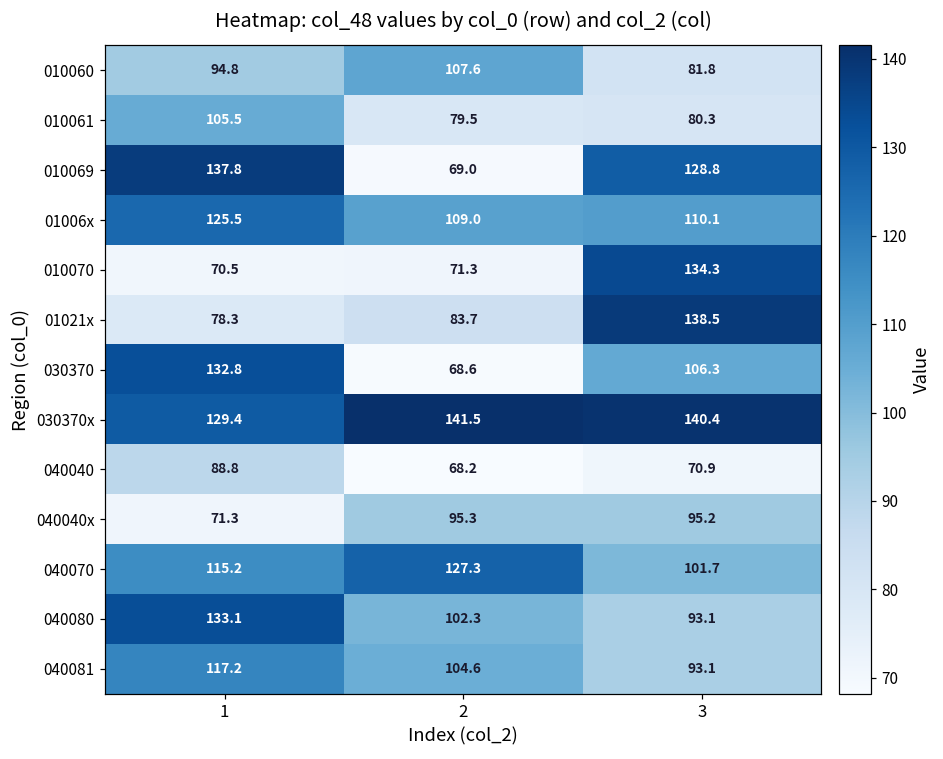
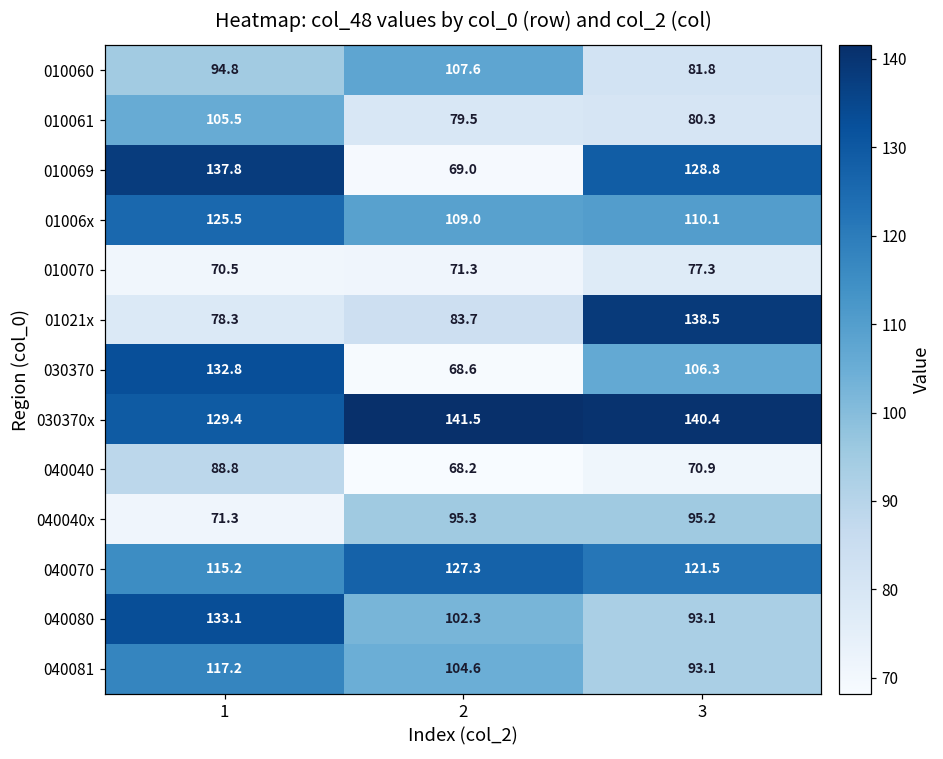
  {
    "010060": {
      "1": 94.8,
      "2": 107.6,
      "3": 81.8
    },
    "010061": {
      "1": 105.5,
      "2": 79.5,
      "3": 80.3
    },
    "010069": {
      "1": 137.8,
      "2": 69.0,
      "3": 128.8
    },
    "01006x": {
      "1": 125.5,
      "2": 109.0,
      "3": 110.1
    },
    "010070": {
      "1": 70.5,
      "2": 71.3,
-     "3": 134.3
+     "3": 77.3
    },
    "01021x": {
      "1": 78.3,
      "2": 83.7,
      "3": 138.5
    },
    "030370": {
      "1": 132.8,
      "2": 68.6,
      "3": 106.3
    },
    "030370x": {
      "1": 129.4,
      "2": 141.5,
      "3": 140.4
    },
    "040040": {
      "1": 88.8,
      "2": 68.2,
      "3": 70.9
    },
    "040040x": {
      "1": 71.3,
      "2": 95.3,
      "3": 95.2
    },
    "040070": {
      "1": 115.2,
      "2": 127.3,
-     "3": 101.7
+     "3": 121.5
    },
    "040080": {
      "1": 133.1,
      "2": 102.3,
      "3": 93.1
    },
    "040081": {
      "1": 117.2,
      "2": 104.6,
      "3": 93.1
    }
  }
